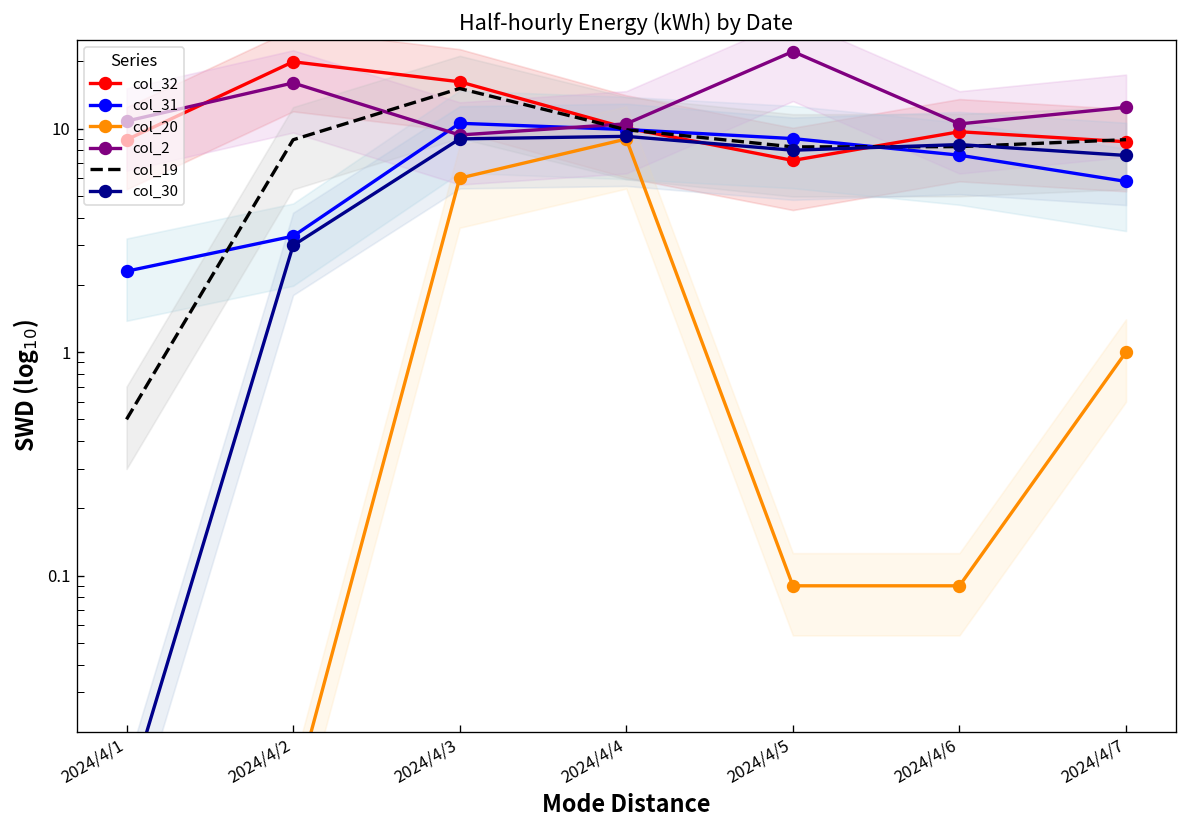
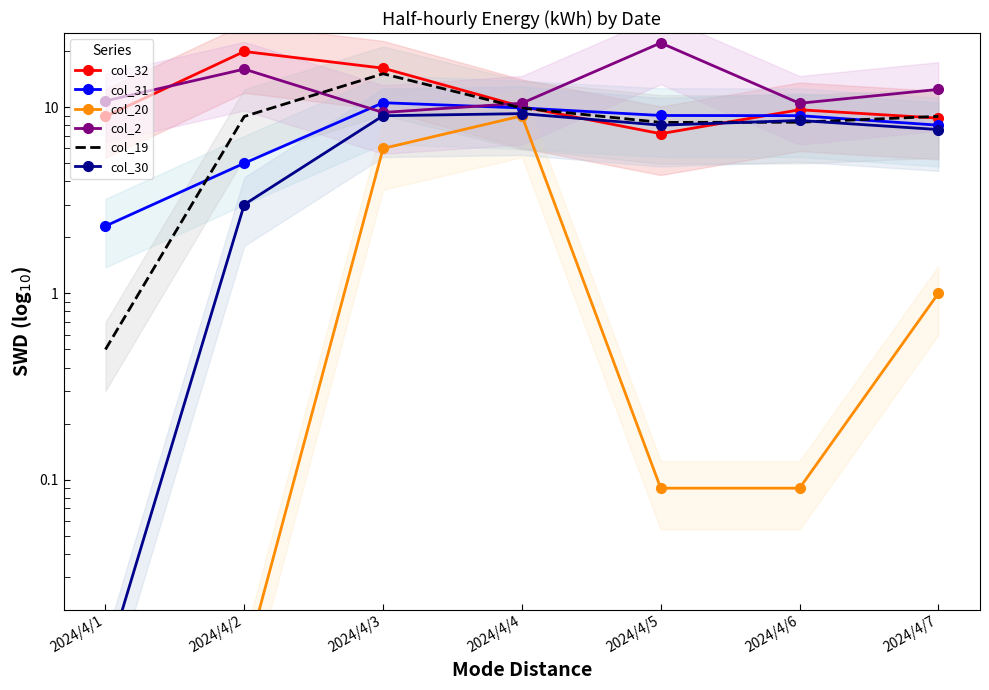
  {
    "col_32": {
      "2024/4/2": 20,
      "2024/4/3": 16,
      "2024/4/5": 7.2,
      "2024/4/6": 10
    },
    "col_31": {
      "2024/4/1": 2.3,
-     "2024/4/2": 3.3,
+     "2024/4/2": 5.0,
      "2024/4/3": 11,
      "2024/4/5": 9,
-     "2024/4/6": 7.6,
-     "2024/4/7": 5.8
+     "2024/4/6": 9,
+     "2024/4/7": 8.0
    },
    "col_20": {
      "2024/4/3": 6.0,
      "2024/4/5": 0.09,
      "2024/4/6": 0.09,
      "2024/4/7": 1.0
    },
    "col_2": {
      "2024/4/2": 16,
      "2024/4/3": 9,
      "2024/4/4": 11,
      "2024/4/5": 22
    },
    "col_19": {
      "2024/4/1": 0.5,
      "2024/4/2": 9,
      "2024/4/5": 8
    },
    "col_30": {
      "2024/4/2": 3.0,
      "2024/4/3": 9,
      "2024/4/5": 8.0,
      "2024/4/7": 7.6
    }
  }
